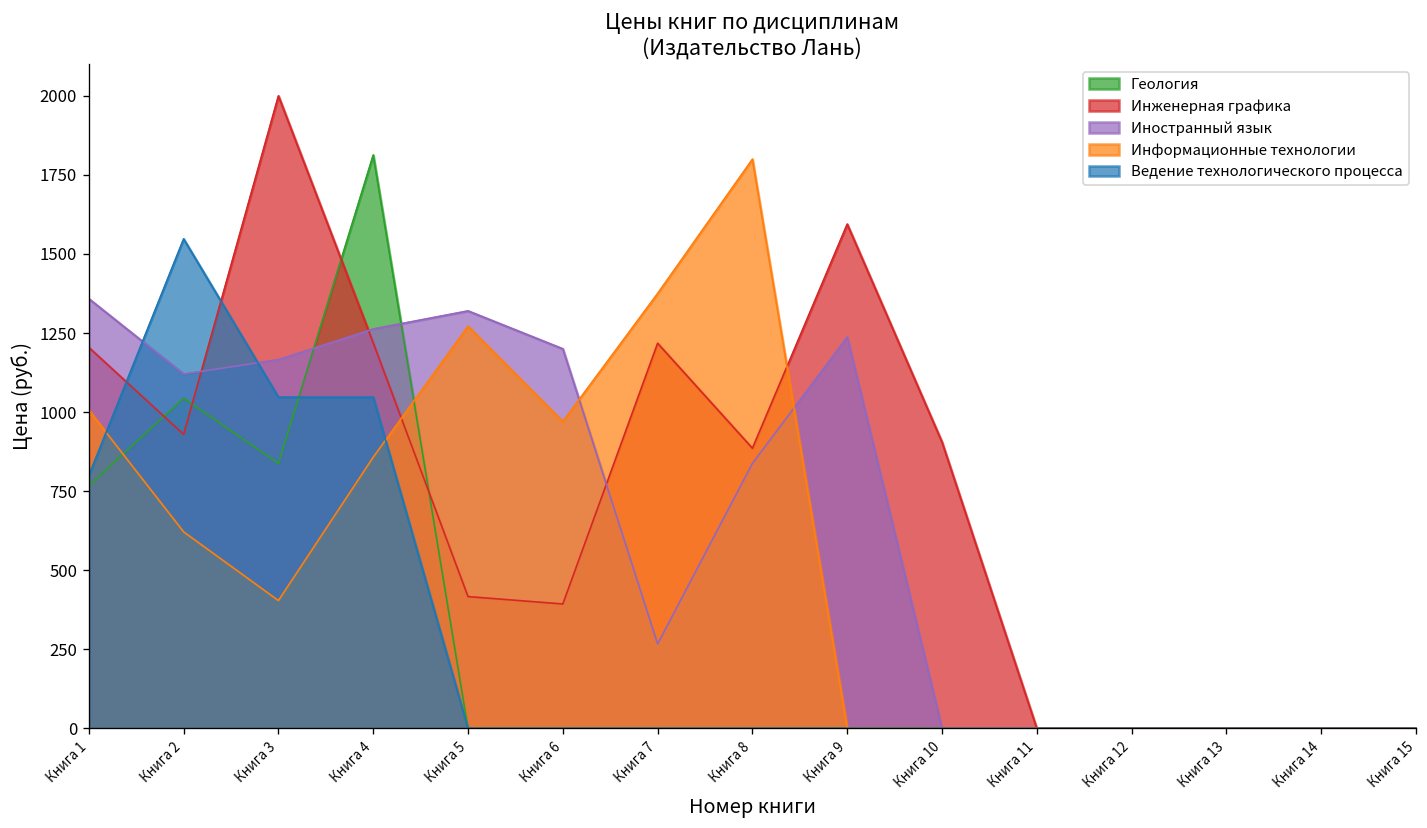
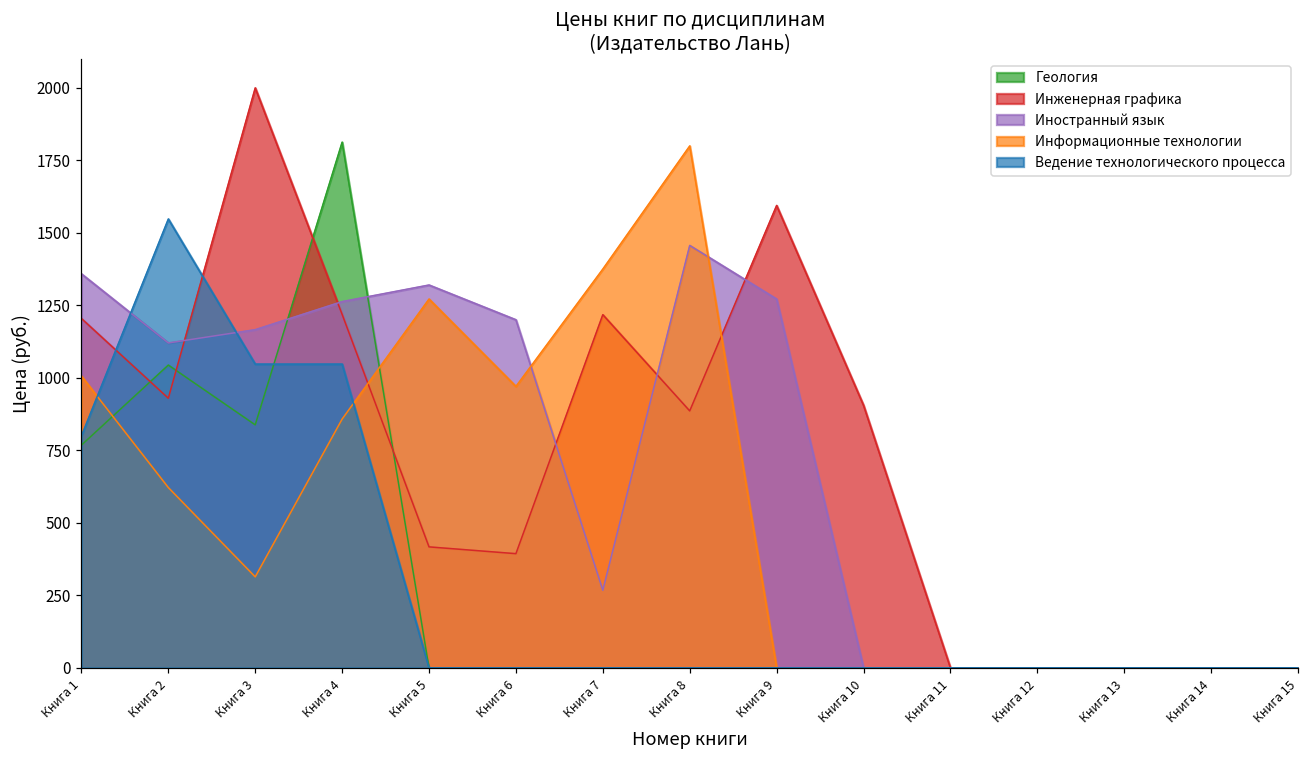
  {
    "Геология": {
      "Книга 1": 770,
      "Книга 2": 1040,
      "Книга 3": 840,
      "Книга 4": 1810
    },
    "Инженерная графика": {
      "Книга 1": 1200,
      "Книга 2": 930,
      "Книга 3": 2000,
      "Книга 4": 1220,
      "Книга 5": 420,
      "Книга 6": 390,
      "Книга 7": 1220,
      "Книга 8": 890,
      "Книга 9": 1590,
      "Книга 10": 910
    },
    "Иностранный язык": {
      "Книга 1": 1360,
      "Книга 2": 1120,
      "Книга 3": 1170,
      "Книга 4": 1260,
      "Книга 5": 1320,
      "Книга 6": 1200,
      "Книга 7": 270,
-     "Книга 8": 840,
-     "Книга 9": 1240
+     "Книга 8": 1460,
+     "Книга 9": 1270
    },
    "Информационные технологии": {
      "Книга 1": 1010,
      "Книга 2": 620,
-     "Книга 3": 400,
+     "Книга 3": 310,
      "Книга 4": 860,
      "Книга 5": 1270,
      "Книга 6": 970,
      "Книга 7": 1380,
      "Книга 8": 1800
    },
    "Ведение технологического процесса": {
      "Книга 1": 800,
      "Книга 2": 1550,
      "Книга 3": 1050,
      "Книга 4": 1050
    }
  }
